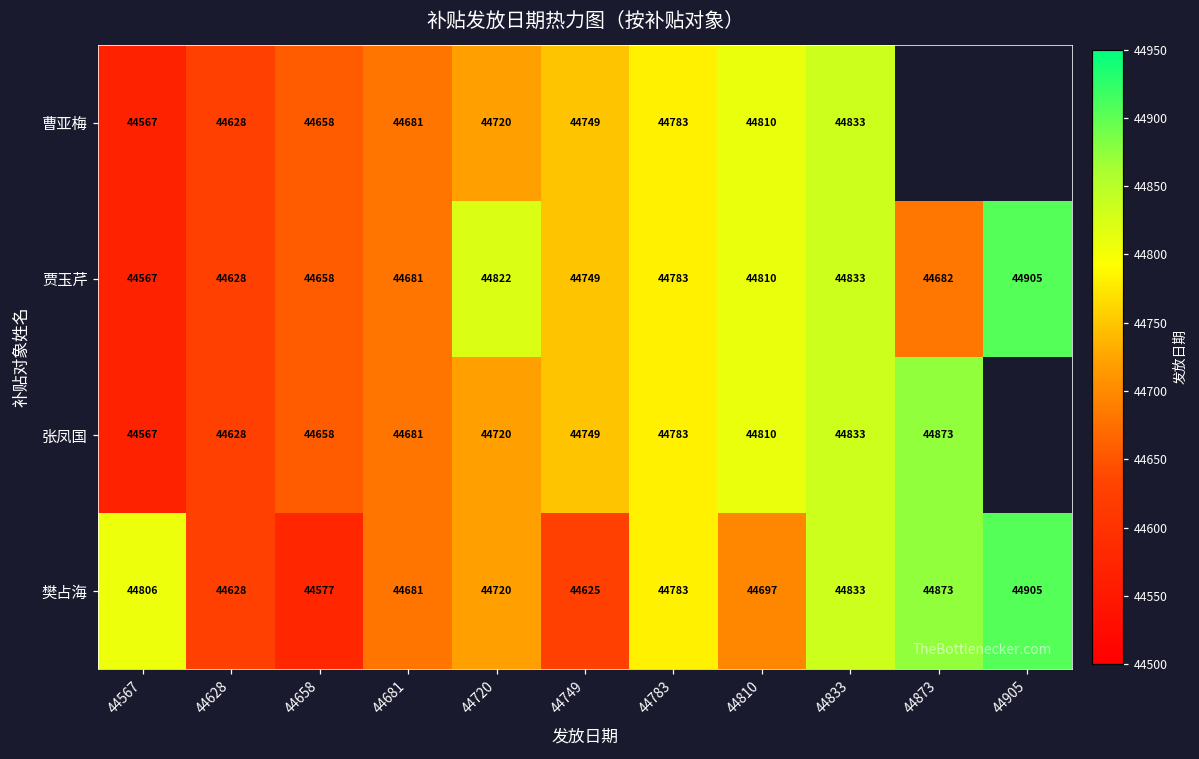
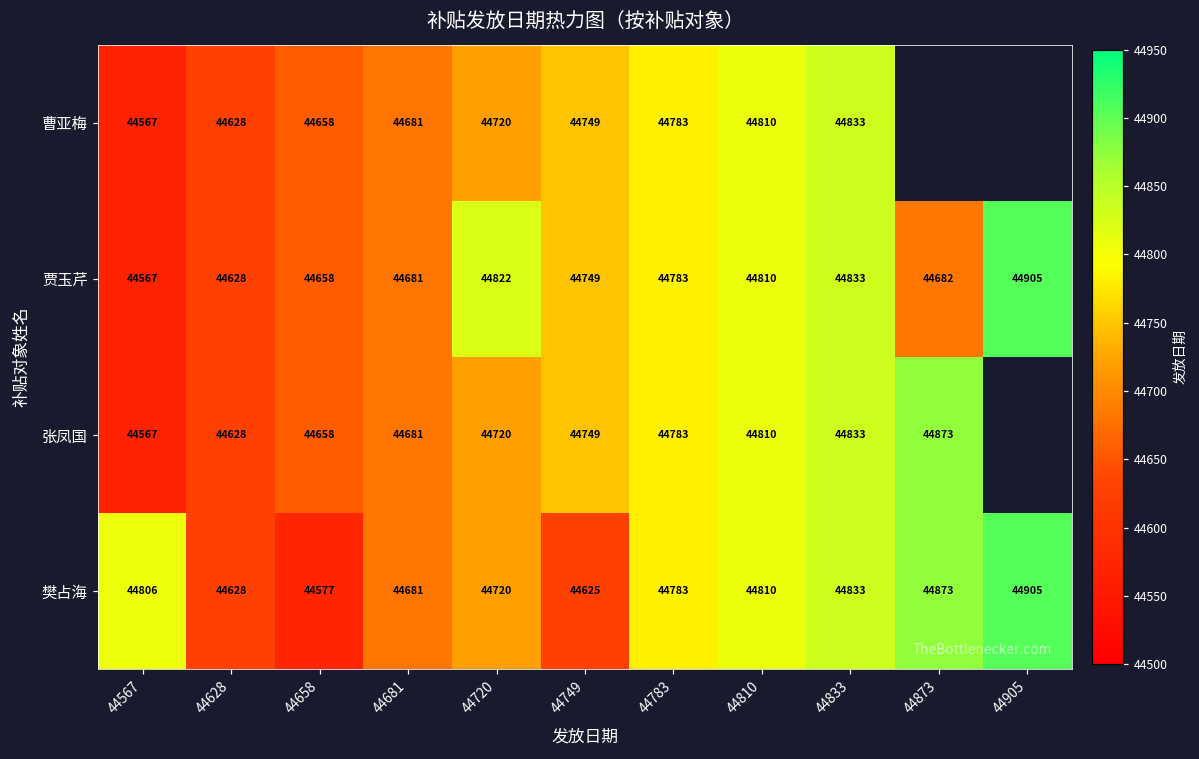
  {
    "曹亚梅": {
      "44567": 44567,
      "44628": 44628,
      "44658": 44658,
      "44681": 44681,
      "44720": 44720,
      "44749": 44749,
      "44783": 44783,
      "44810": 44810,
      "44833": 44833
    },
    "贾玉芹": {
      "44567": 44567,
      "44628": 44628,
      "44658": 44658,
      "44681": 44681,
      "44720": 44822,
      "44749": 44749,
      "44783": 44783,
      "44810": 44810,
      "44833": 44833,
      "44873": 44682,
      "44905": 44905
    },
    "张凤国": {
      "44567": 44567,
      "44628": 44628,
      "44658": 44658,
      "44681": 44681,
      "44720": 44720,
      "44749": 44749,
      "44783": 44783,
      "44810": 44810,
      "44833": 44833,
      "44873": 44873
    },
    "樊占海": {
      "44567": 44806,
      "44628": 44628,
      "44658": 44577,
      "44681": 44681,
      "44720": 44720,
      "44749": 44625,
      "44783": 44783,
-     "44810": 44697,
+     "44810": 44810,
      "44833": 44833,
      "44905": 44905
    }
  }
